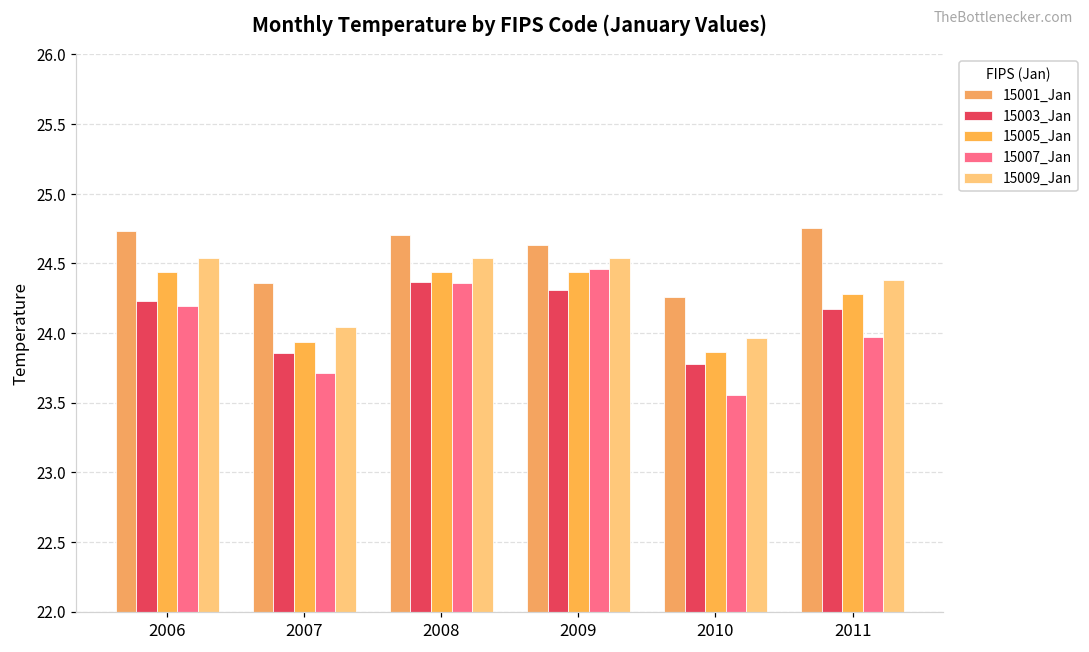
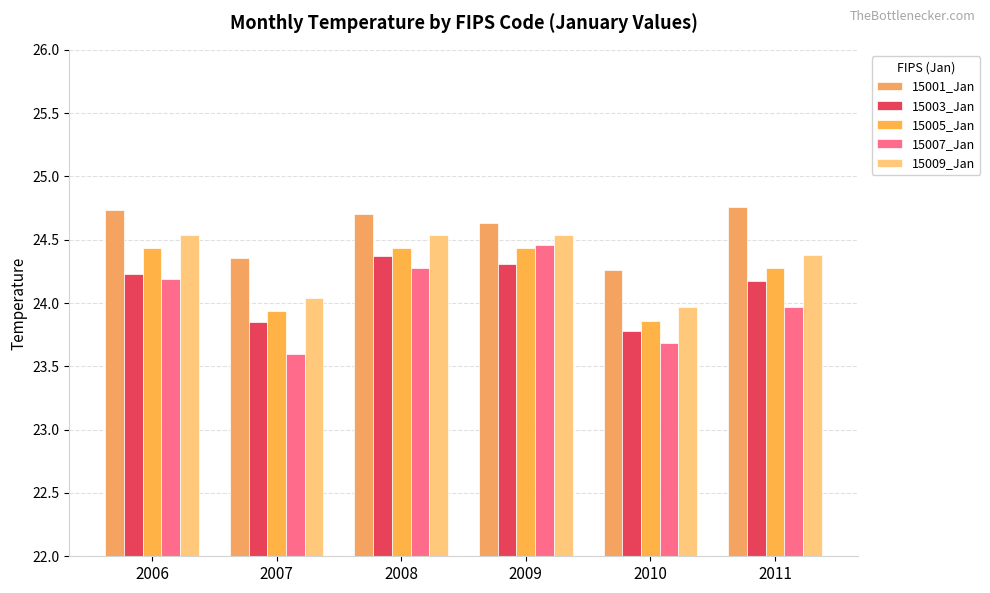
  {
    "15003_Jan": {
      "2006": 24.23,
      "2007": 23.85,
      "2008": 24.37,
      "2009": 24.31,
      "2010": 23.78,
      "2011": 24.17
    },
    "15007_Jan": {
      "2006": 24.19,
-     "2007": 23.71,
-     "2008": 24.36,
+     "2007": 23.60,
+     "2008": 24.28,
      "2009": 24.46,
-     "2010": 23.55,
+     "2010": 23.68,
      "2011": 23.97
    }
  }
